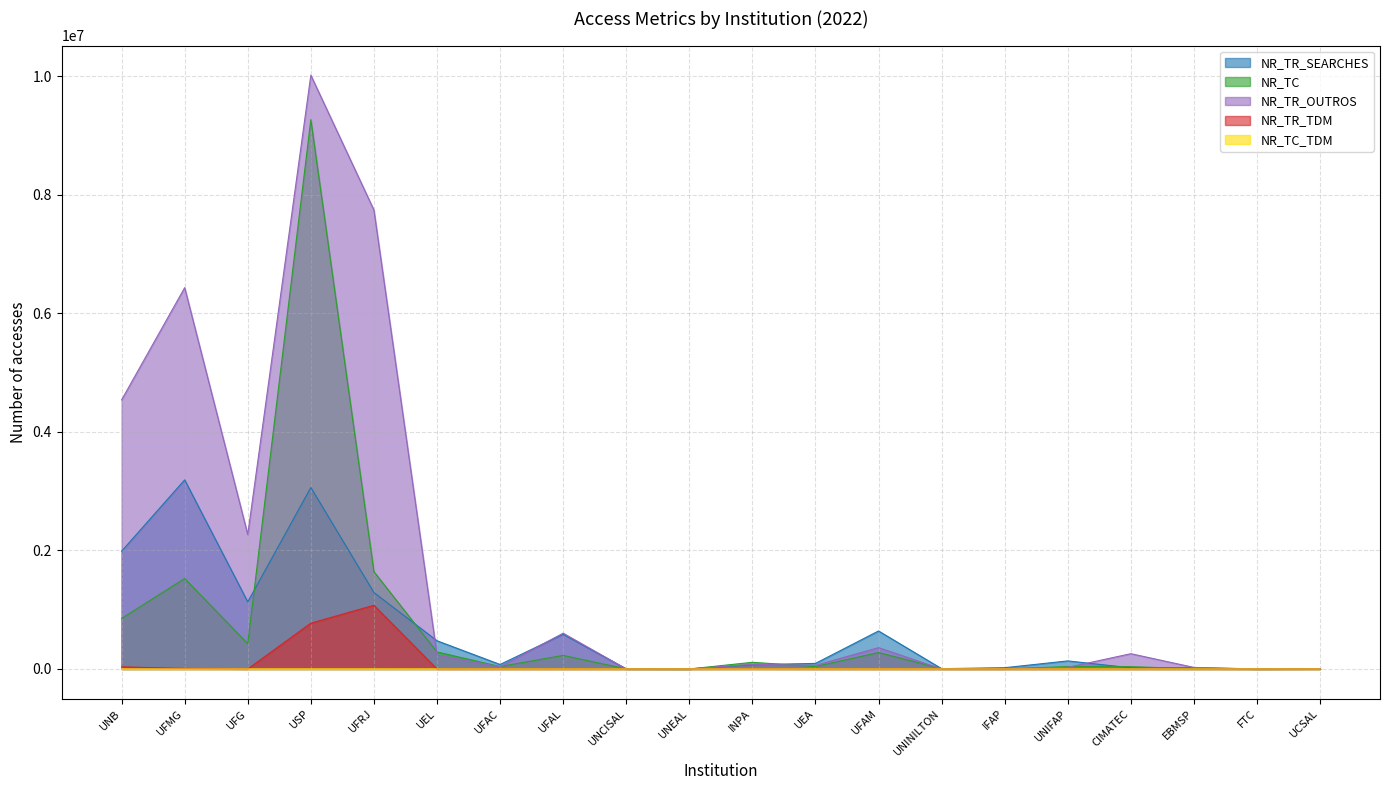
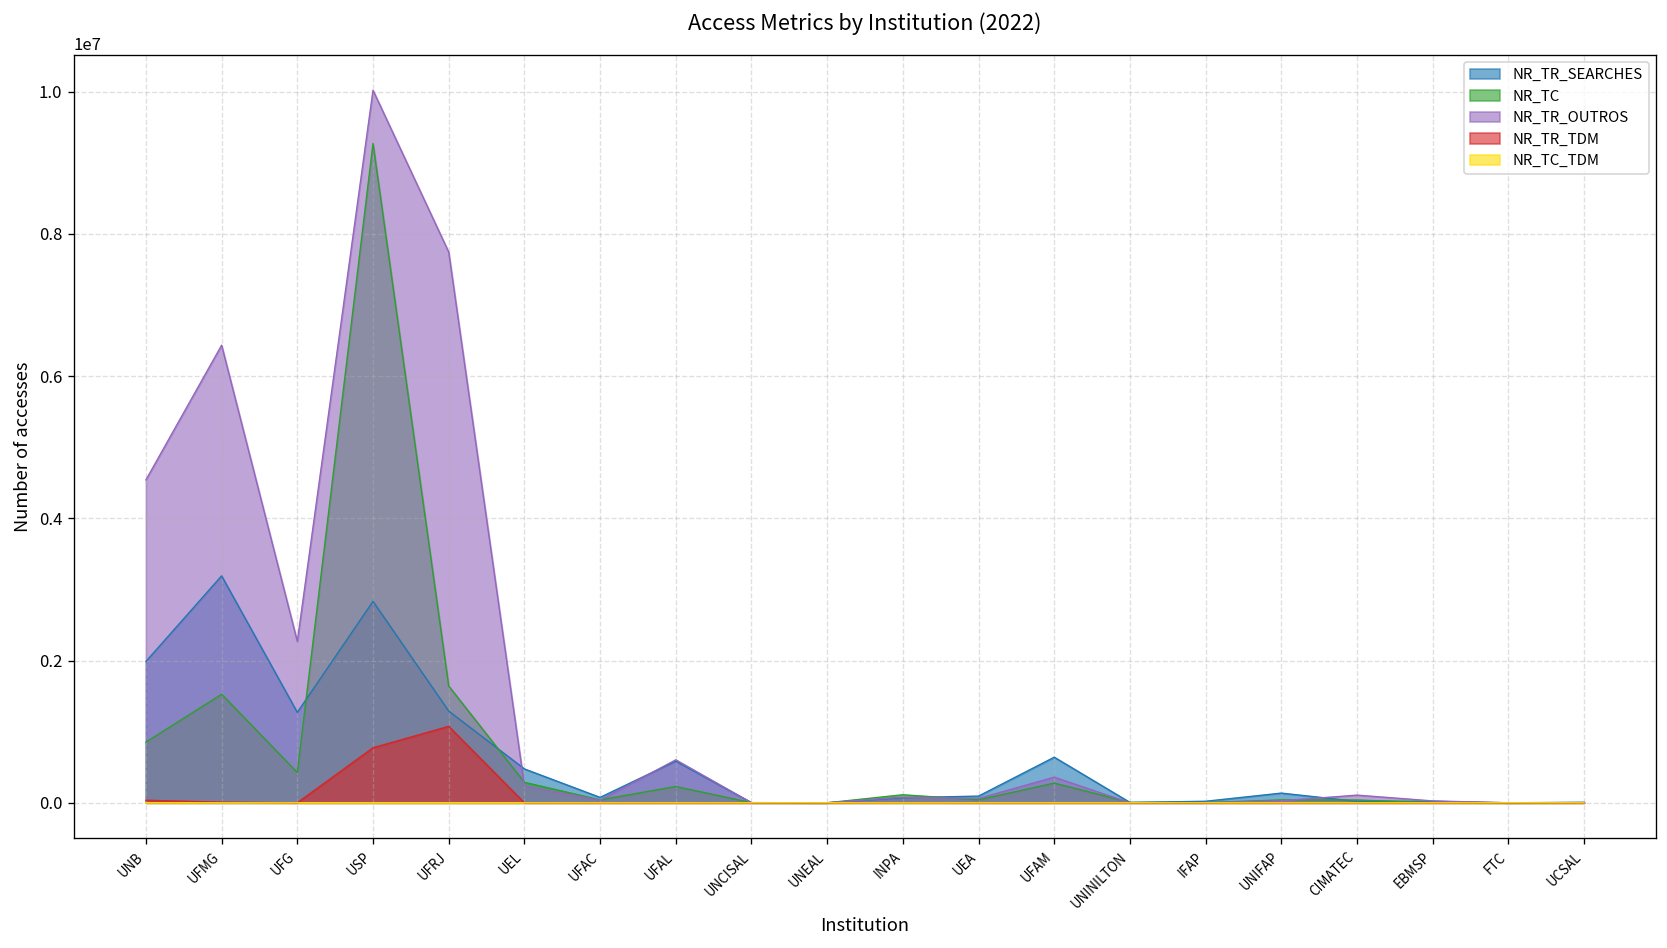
  {
    "NR_TR_SEARCHES": {
      "UNB": 2000000,
      "UFMG": 3200000,
-     "UFG": 1100000,
-     "USP": 3100000,
+     "UFG": 1300000,
+     "USP": 2800000,
      "UFRJ": 1300000,
      "UEL": 500000,
      "UFAM": 600000,
      "UNIFAP": 100000
    },
    "NR_TC": {
      "UNB": 900000,
      "UFMG": 1500000,
      "UFG": 400000,
      "USP": 9300000,
      "UFRJ": 1600000,
      "UEL": 300000,
      "UFAL": 200000,
      "UFAM": 300000
    },
    "NR_TR_OUTROS": {
      "UNB": 4500000,
      "UFMG": 6400000,
      "UFG": 2300000,
      "USP": 10000000,
      "UFRJ": 7700000,
      "UEL": 200000,
      "UFAM": 400000,
-     "CIMATEC": 300000
+     "CIMATEC": 100000
    },
    "NR_TR_TDM": {
      "USP": 800000,
      "UFRJ": 1100000
    },
    "NR_TC_TDM": {
      "USP": 0,
      "UFRJ": 0
    }
  }
